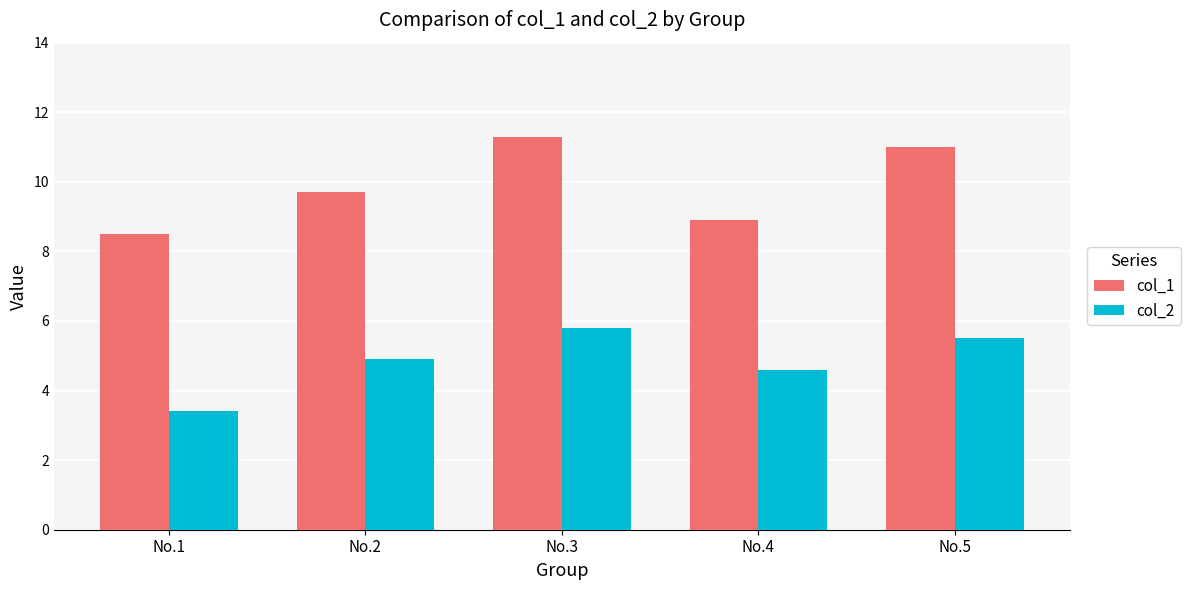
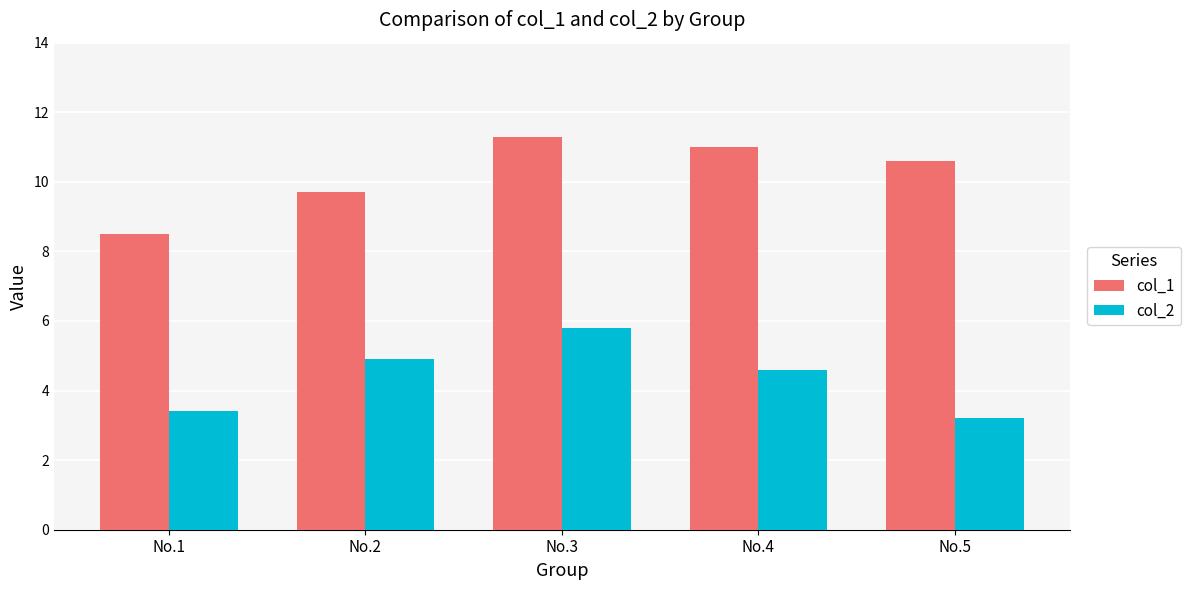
  {
    "col_1": {
      "No.1": 8.5,
      "No.2": 9.7,
      "No.3": 11.3,
-     "No.4": 8.9,
-     "No.5": 11.0
+     "No.4": 11.0,
+     "No.5": 10.6
    },
    "col_2": {
      "No.1": 3.4,
      "No.2": 4.9,
      "No.3": 5.8,
      "No.4": 4.6,
-     "No.5": 5.5
+     "No.5": 3.2
    }
  }
